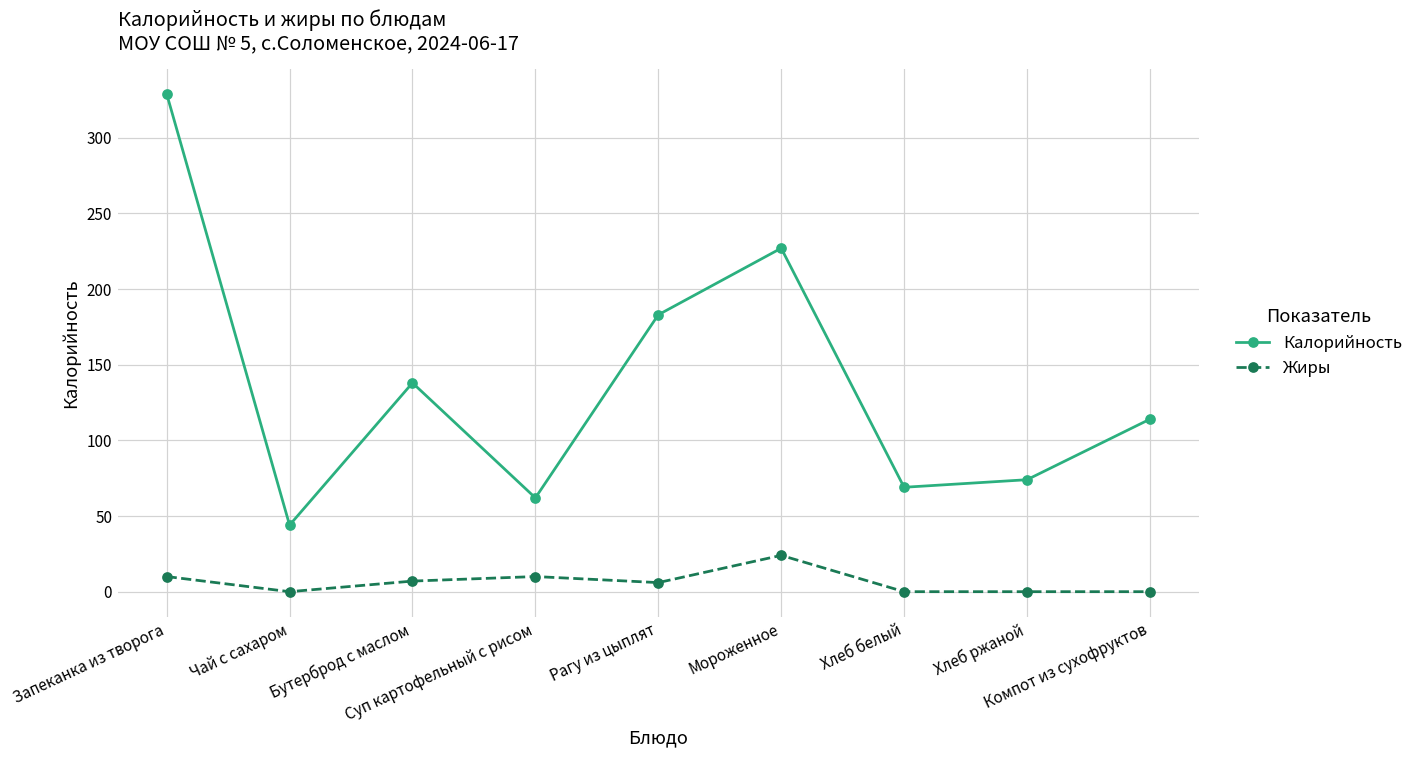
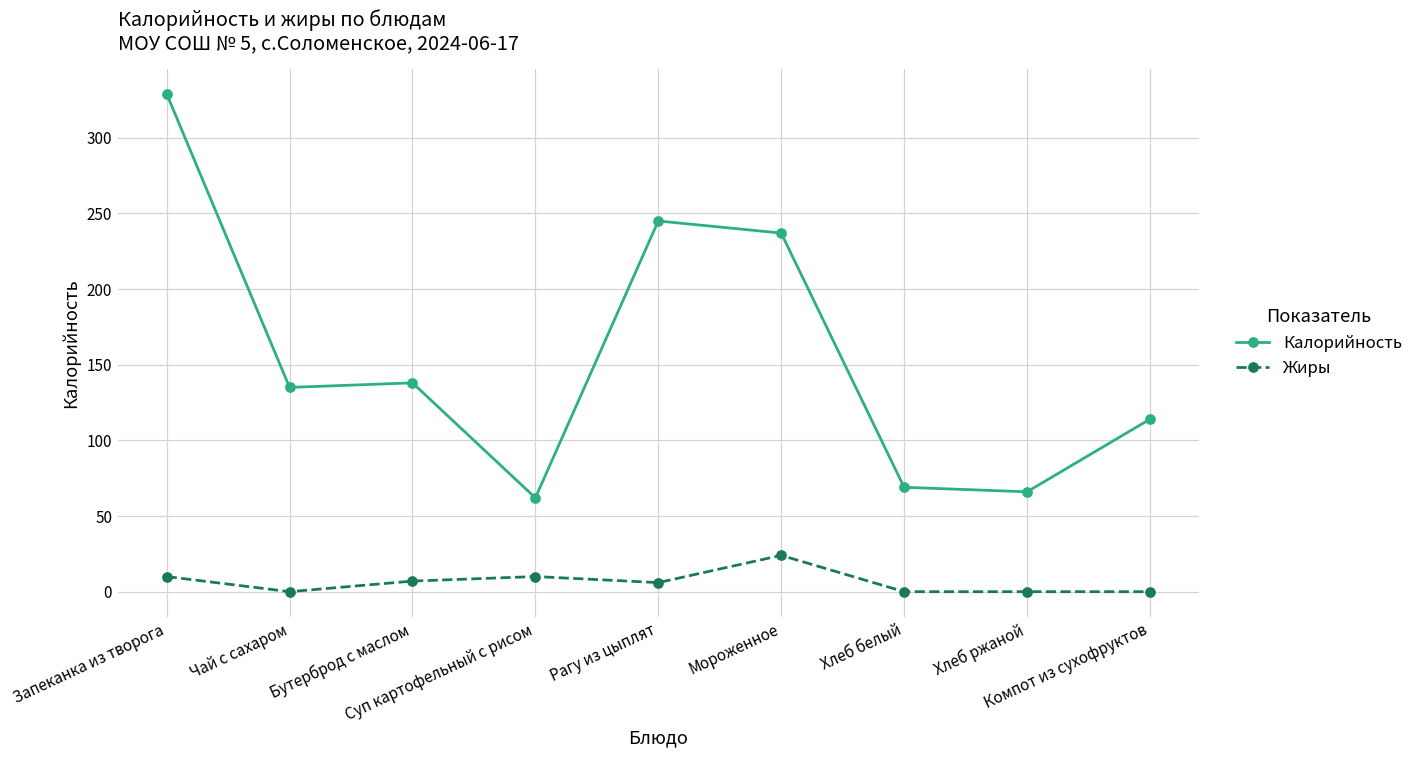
  {
    "Калорийность": {
      "Запеканка из творога": 329,
-     "Чай с сахаром": 44,
+     "Чай с сахаром": 135,
      "Бутерброд с маслом": 138,
      "Суп картофельный с рисом": 62,
-     "Рагу из цыплят": 183,
-     "Мороженное": 227,
+     "Рагу из цыплят": 245,
+     "Мороженное": 237,
      "Хлеб белый": 69,
-     "Хлеб ржаной": 74,
+     "Хлеб ржаной": 66,
      "Компот из сухофруктов": 114
    },
    "Жиры": {
      "Запеканка из творога": 10,
      "Чай с сахаром": 0,
      "Бутерброд с маслом": 7,
      "Суп картофельный с рисом": 10,
      "Рагу из цыплят": 6,
      "Мороженное": 24,
      "Хлеб белый": 0,
      "Хлеб ржаной": 0,
      "Компот из сухофруктов": 0
    }
  }
